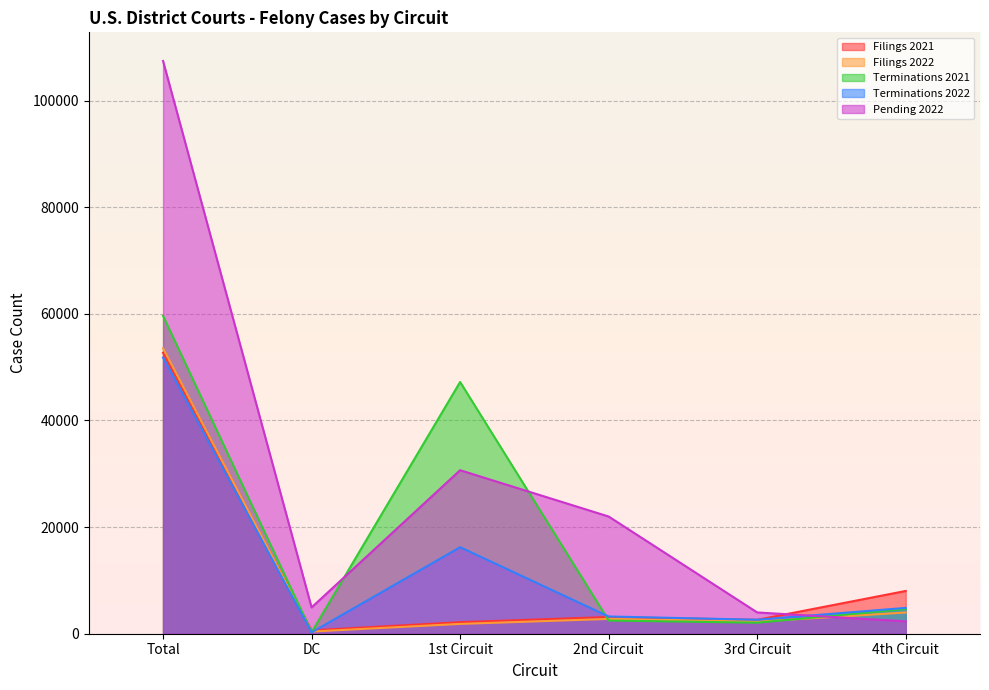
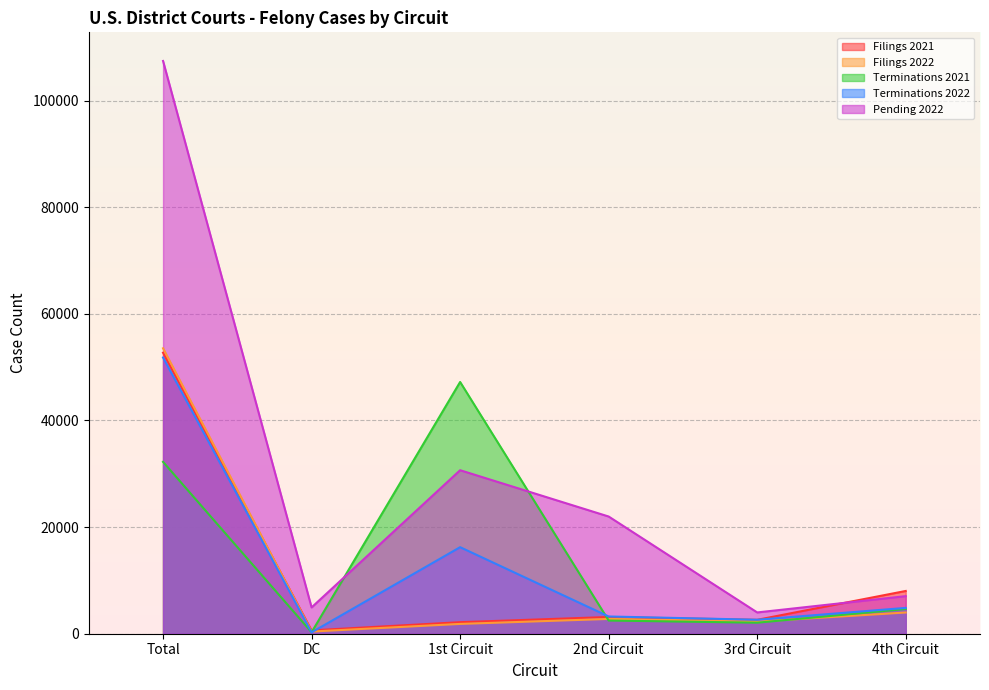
  {
    "Filings 2021": {
      "Total": 53000,
      "4th Circuit": 8000
    },
    "Filings 2022": {
      "Total": 54000,
      "4th Circuit": 4000
    },
    "Terminations 2021": {
-     "Total": 60000,
+     "Total": 32000,
      "1st Circuit": 47000
    },
    "Terminations 2022": {
      "Total": 52000,
      "1st Circuit": 16000
    },
    "Pending 2022": {
      "Total": 107000,
      "DC": 5000,
      "1st Circuit": 31000,
      "2nd Circuit": 22000,
      "3rd Circuit": 4000,
-     "4th Circuit": 2000
+     "4th Circuit": 7000
    }
  }
